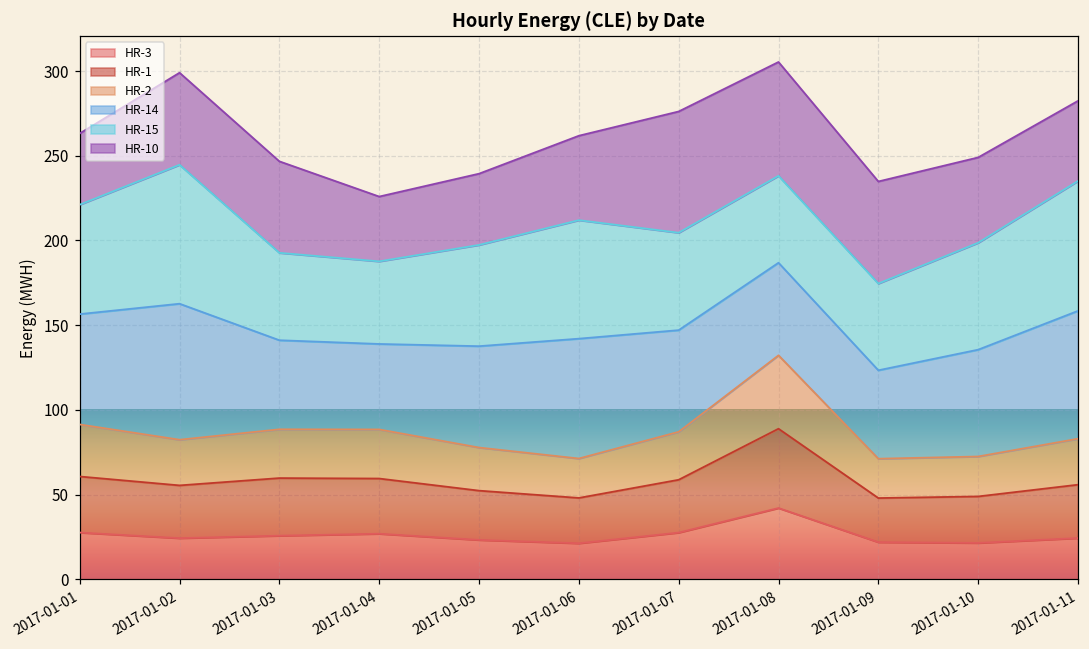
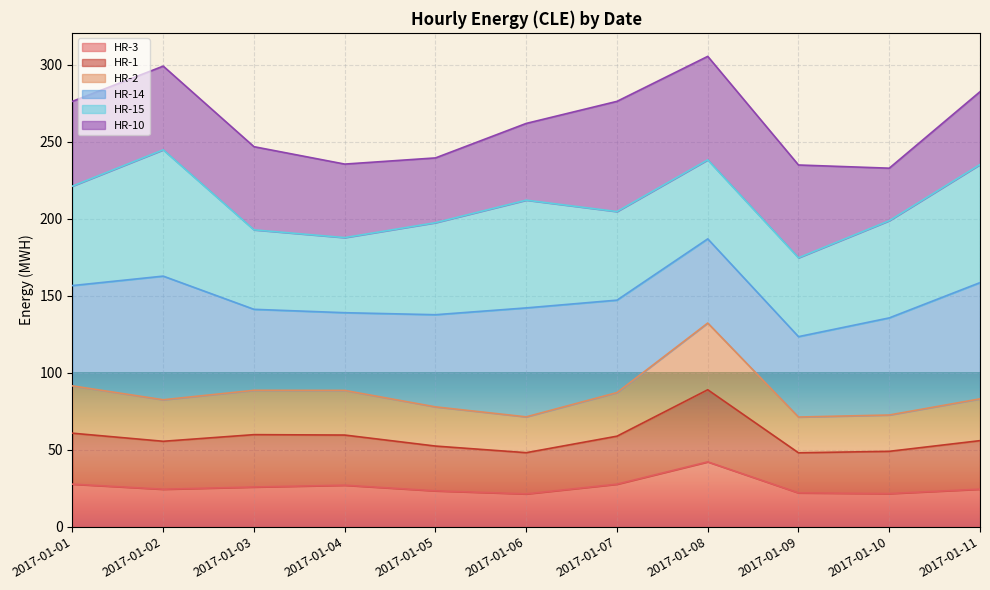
  {
    "HR-10": {
-     "2017-01-01": 42,
+     "2017-01-01": 55,
      "2017-01-02": 54,
      "2017-01-03": 54,
-     "2017-01-04": 38,
+     "2017-01-04": 48,
      "2017-01-05": 42,
      "2017-01-06": 50,
      "2017-01-07": 72,
      "2017-01-08": 67,
      "2017-01-09": 60,
-     "2017-01-10": 50,
+     "2017-01-10": 34,
      "2017-01-11": 47
    }
  }
